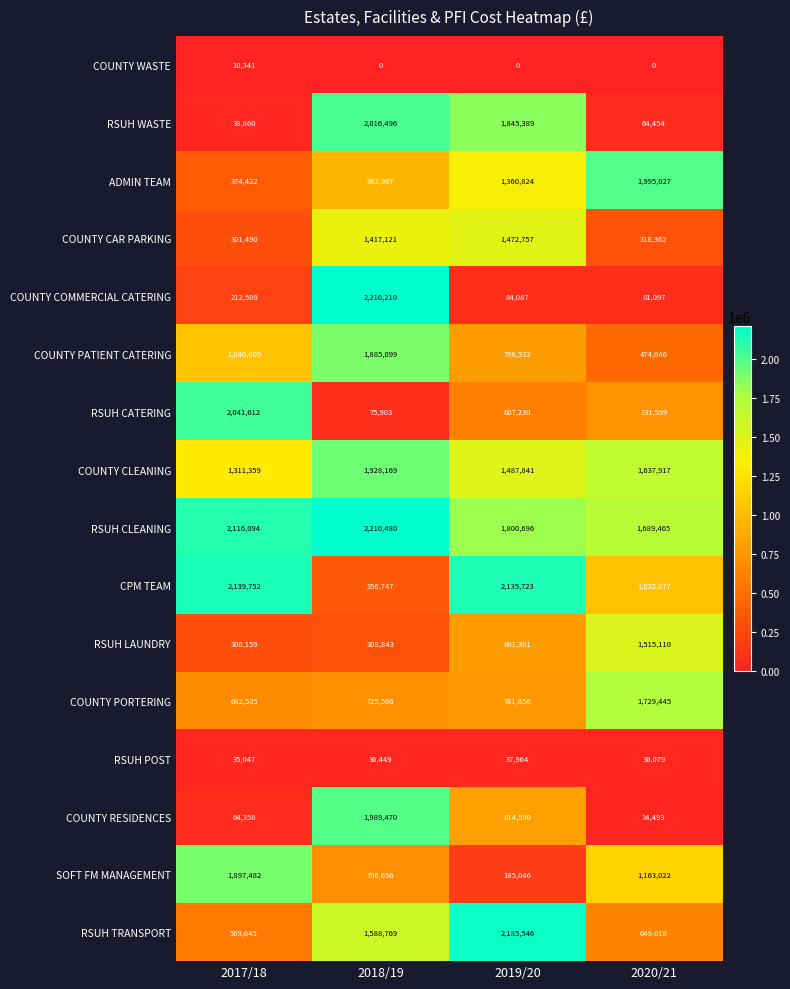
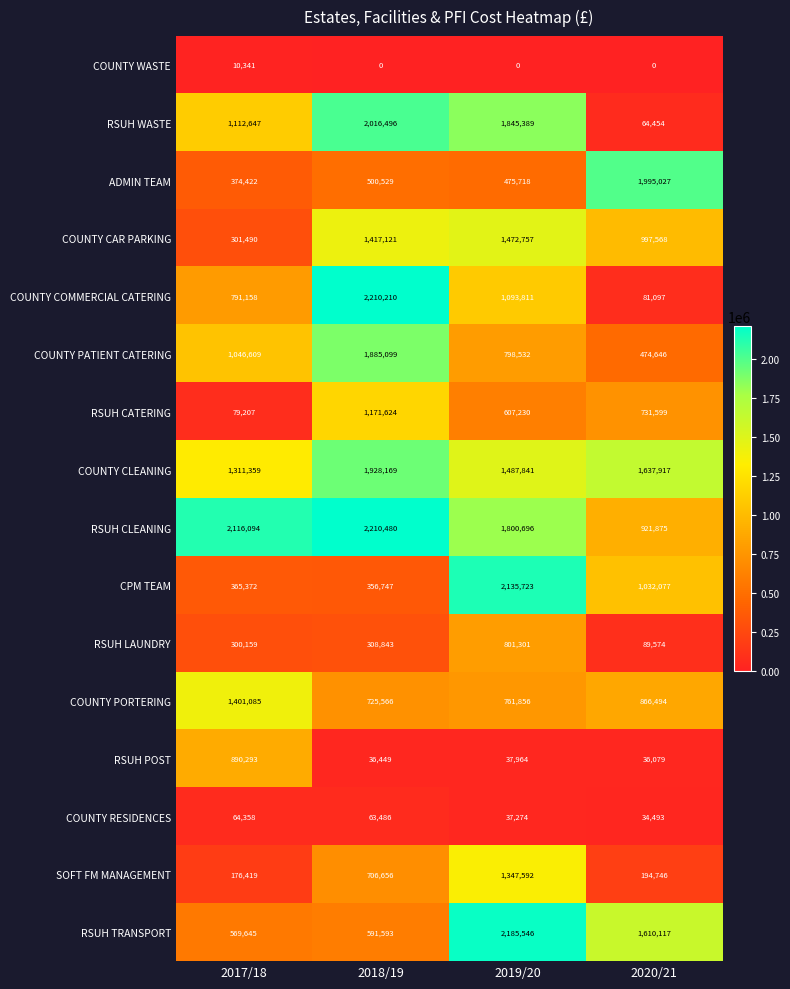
  {
    "COUNTY WASTE": {
      "2017/18": "10,341",
      "2018/19": "0",
      "2019/20": "0",
      "2020/21": "0"
    },
    "RSUH WASTE": {
-     "2017/18": "38,860",
+     "2017/18": "1,112,647",
      "2018/19": "2,016,496",
      "2019/20": "1,845,389",
      "2020/21": "64,454"
    },
    "ADMIN TEAM": {
      "2017/18": "374,422",
-     "2018/19": "963,967",
-     "2019/20": "1,360,824",
+     "2018/19": "500,529",
+     "2019/20": "475,718",
      "2020/21": "1,995,027"
    },
    "COUNTY CAR PARKING": {
      "2017/18": "301,490",
      "2018/19": "1,417,121",
      "2019/20": "1,472,757",
-     "2020/21": "318,362"
+     "2020/21": "997,568"
    },
    "COUNTY COMMERCIAL CATERING": {
-     "2017/18": "212,509",
+     "2017/18": "791,158",
      "2018/19": "2,210,210",
-     "2019/20": "84,087",
+     "2019/20": "1,093,811",
      "2020/21": "81,097"
    },
    "COUNTY PATIENT CATERING": {
      "2017/18": "1,046,609",
      "2018/19": "1,885,099",
      "2019/20": "798,532",
      "2020/21": "474,646"
    },
    "RSUH CATERING": {
-     "2017/18": "2,041,612",
-     "2018/19": "75,903",
+     "2017/18": "79,207",
+     "2018/19": "1,171,624",
      "2019/20": "607,230",
      "2020/21": "731,599"
    },
    "COUNTY CLEANING": {
      "2017/18": "1,311,359",
      "2018/19": "1,928,169",
      "2019/20": "1,487,841",
      "2020/21": "1,637,917"
    },
    "RSUH CLEANING": {
      "2017/18": "2,116,094",
      "2018/19": "2,210,480",
      "2019/20": "1,800,696",
-     "2020/21": "1,689,465"
+     "2020/21": "921,875"
    },
    "CPM TEAM": {
-     "2017/18": "2,139,752",
+     "2017/18": "365,372",
      "2018/19": "356,747",
      "2019/20": "2,135,723",
      "2020/21": "1,032,077"
    },
    "RSUH LAUNDRY": {
      "2017/18": "300,159",
      "2018/19": "308,843",
      "2019/20": "801,301",
-     "2020/21": "1,515,110"
+     "2020/21": "89,574"
    },
    "COUNTY PORTERING": {
-     "2017/18": "682,535",
+     "2017/18": "1,401,085",
      "2018/19": "725,566",
      "2019/20": "761,856",
-     "2020/21": "1,729,445"
+     "2020/21": "866,494"
    },
    "RSUH POST": {
-     "2017/18": "35,047",
+     "2017/18": "890,293",
      "2018/19": "36,449",
      "2019/20": "37,964",
      "2020/21": "36,079"
    },
    "COUNTY RESIDENCES": {
      "2017/18": "64,358",
-     "2018/19": "1,989,470",
-     "2019/20": "814,590",
+     "2018/19": "63,486",
+     "2019/20": "37,274",
      "2020/21": "34,493"
    },
    "SOFT FM MANAGEMENT": {
-     "2017/18": "1,897,482",
+     "2017/18": "176,419",
      "2018/19": "706,656",
-     "2019/20": "185,046",
-     "2020/21": "1,163,022"
+     "2019/20": "1,347,592",
+     "2020/21": "194,746"
    },
    "RSUH TRANSPORT": {
      "2017/18": "569,645",
-     "2018/19": "1,588,769",
+     "2018/19": "591,593",
      "2019/20": "2,185,546",
-     "2020/21": "649,018"
+     "2020/21": "1,610,117"
    }
  }
